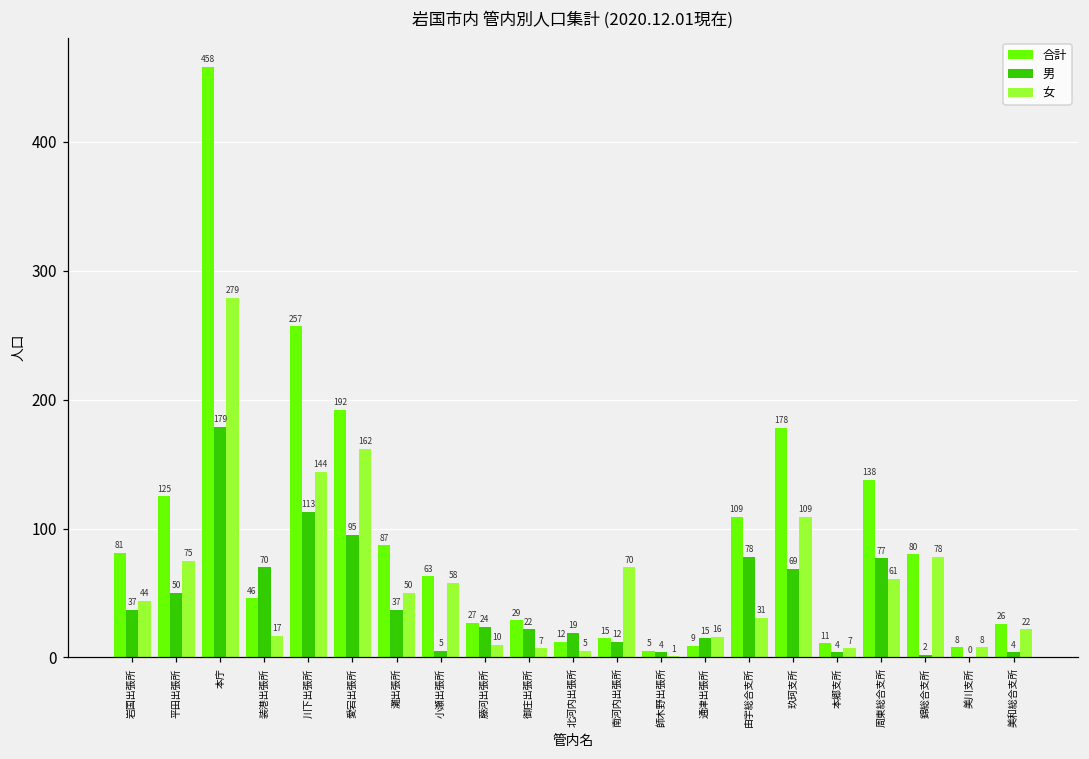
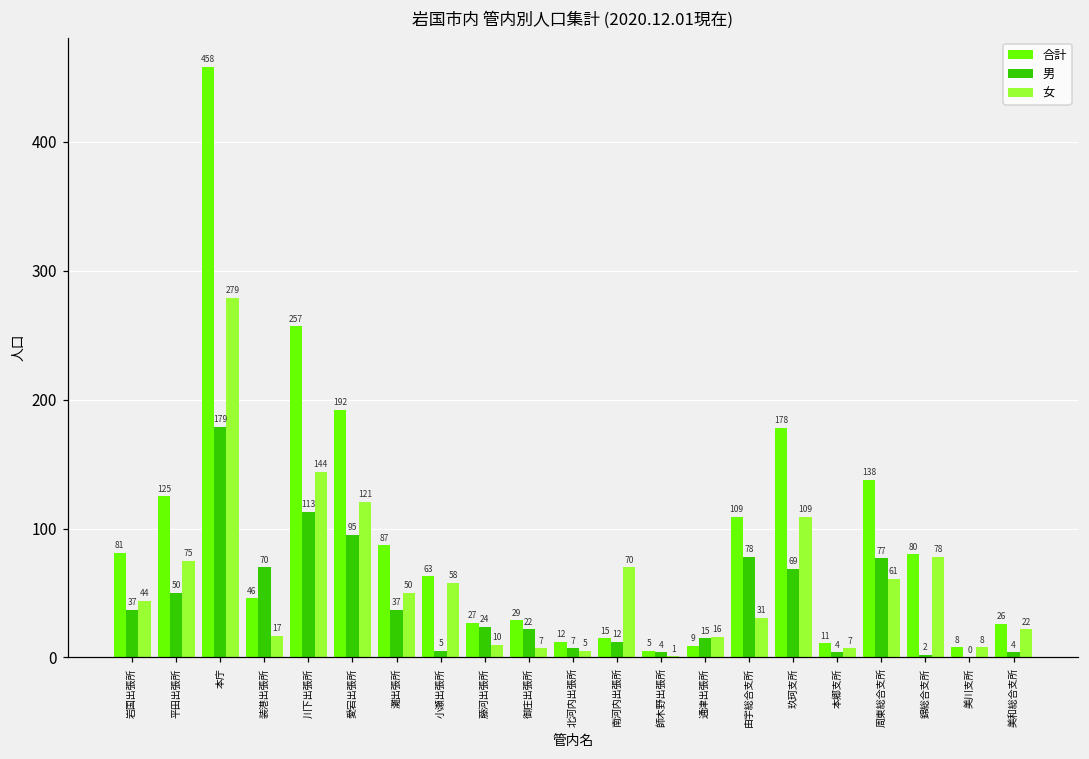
  {
    "合計": {
      "岩国出張所": 81,
      "平田出張所": 125,
      "本庁": 458,
      "装港出張所": 46,
      "川下出張所": 257,
      "愛宕出張所": 192,
      "灘出張所": 87,
      "小瀬出張所": 63,
      "藤河出張所": 27,
      "御庄出張所": 29,
      "北河内出張所": 12,
      "南河内出張所": 15,
      "師木野出張所": 5,
      "通津出張所": 9,
      "由宇総合支所": 109,
      "玖珂支所": 178,
      "本郷支所": 11,
      "周東総合支所": 138,
      "錦総合支所": 80,
      "美川支所": 8,
      "美和総合支所": 26
    },
    "男": {
      "岩国出張所": 37,
      "平田出張所": 50,
      "本庁": 179,
      "装港出張所": 70,
      "川下出張所": 113,
      "愛宕出張所": 95,
      "灘出張所": 37,
      "小瀬出張所": 5,
      "藤河出張所": 24,
      "御庄出張所": 22,
-     "北河内出張所": 19,
+     "北河内出張所": 7,
      "南河内出張所": 12,
      "師木野出張所": 4,
      "通津出張所": 15,
      "由宇総合支所": 78,
      "玖珂支所": 69,
      "本郷支所": 4,
      "周東総合支所": 77,
      "錦総合支所": 2,
      "美川支所": 0,
      "美和総合支所": 4
    },
    "女": {
      "岩国出張所": 44,
      "平田出張所": 75,
      "本庁": 279,
      "装港出張所": 17,
      "川下出張所": 144,
-     "愛宕出張所": 162,
+     "愛宕出張所": 121,
      "灘出張所": 50,
      "小瀬出張所": 58,
      "藤河出張所": 10,
      "御庄出張所": 7,
      "北河内出張所": 5,
      "南河内出張所": 70,
      "師木野出張所": 1,
      "通津出張所": 16,
      "由宇総合支所": 31,
      "玖珂支所": 109,
      "本郷支所": 7,
      "周東総合支所": 61,
      "錦総合支所": 78,
      "美川支所": 8,
      "美和総合支所": 22
    }
  }
